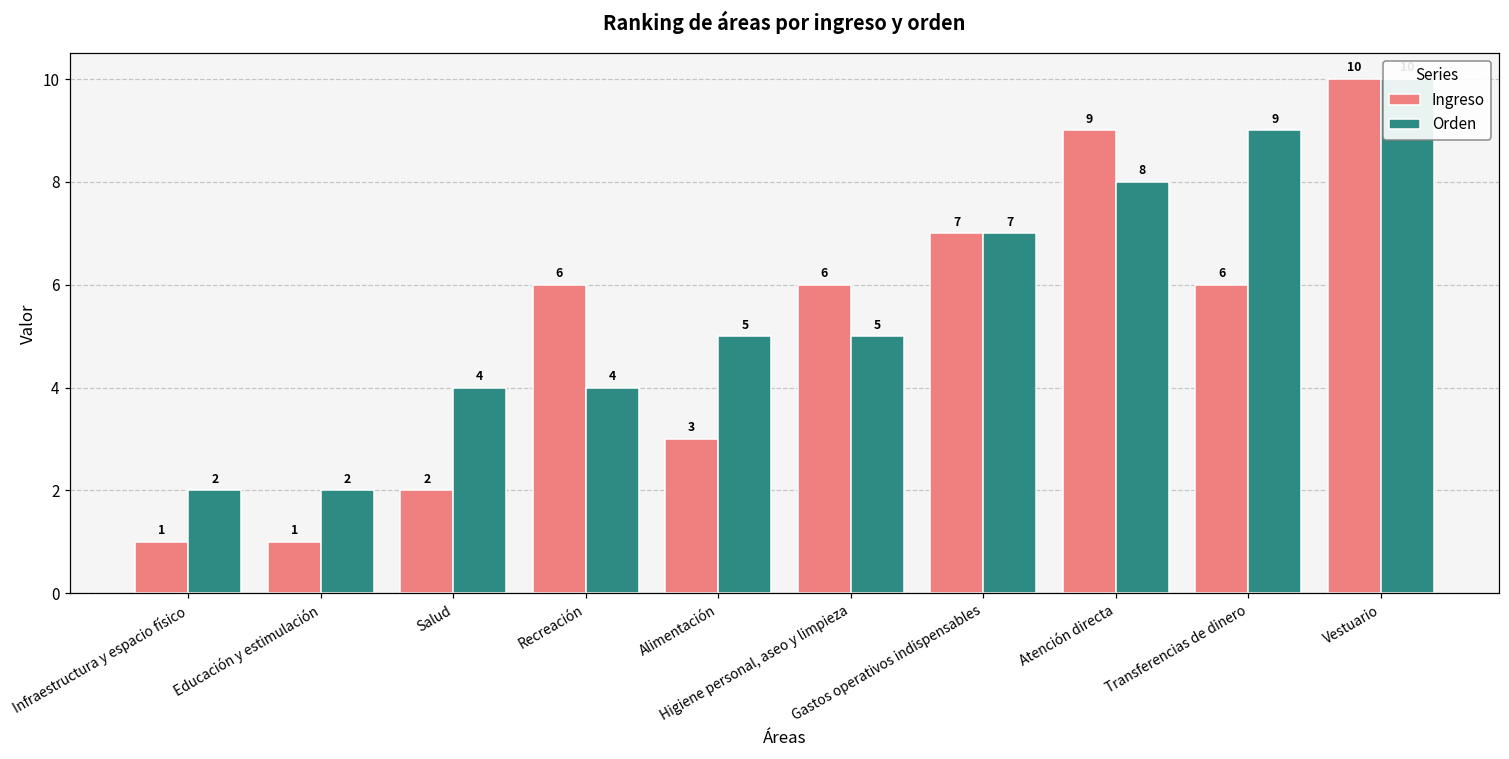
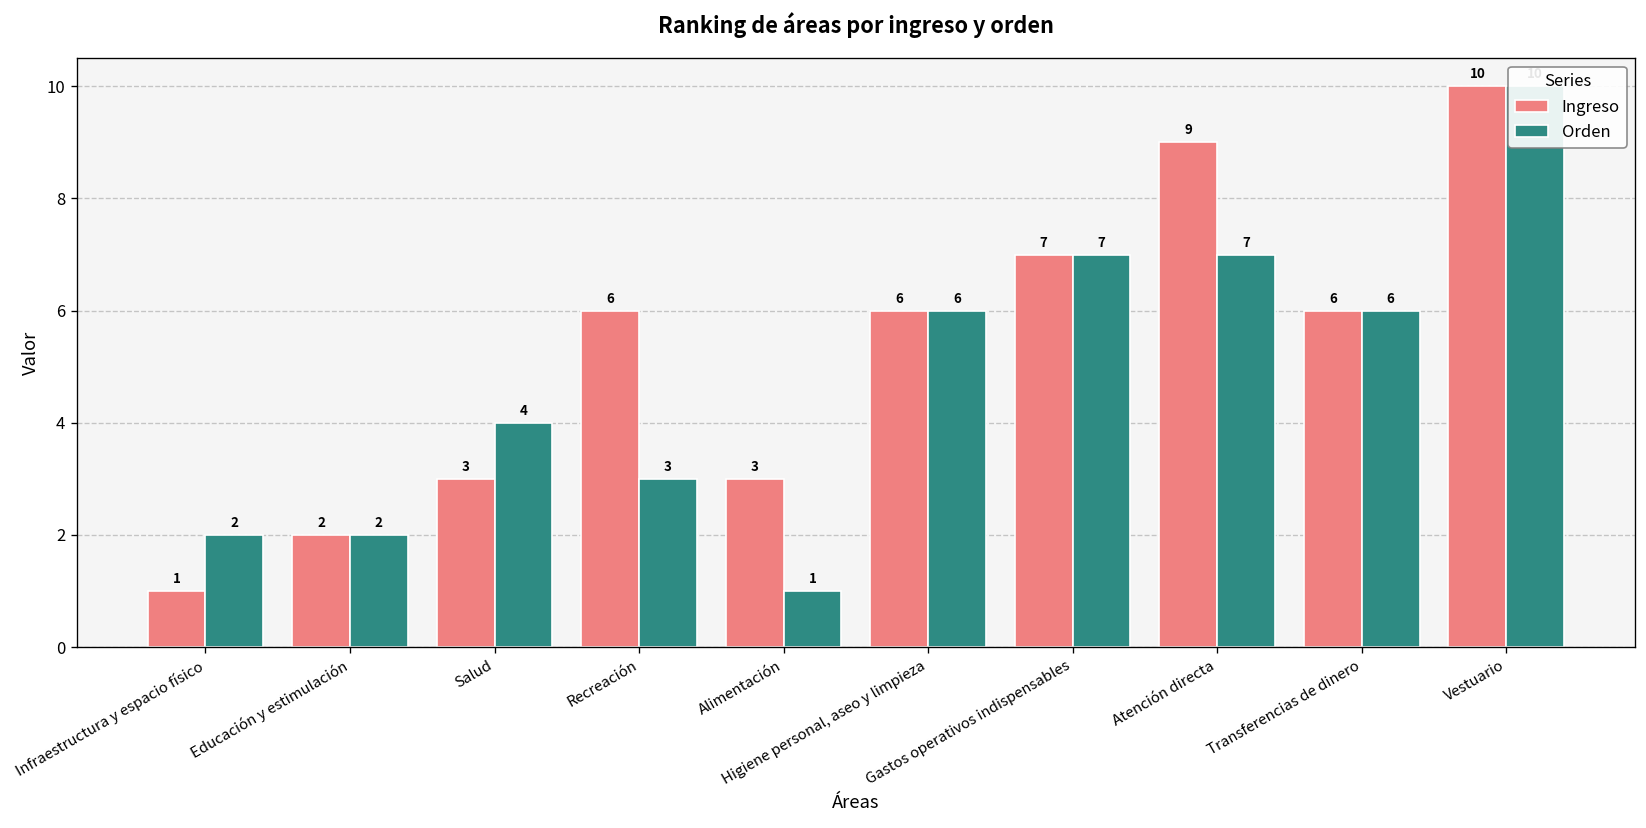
  {
    "Ingreso": {
      "Infraestructura y espacio físico": 1,
-     "Educación y estimulación": 1,
-     "Salud": 2,
+     "Educación y estimulación": 2,
+     "Salud": 3,
      "Recreación": 6,
      "Alimentación": 3,
      "Higiene personal, aseo y limpieza": 6,
      "Gastos operativos indispensables": 7,
      "Atención directa": 9,
      "Transferencias de dinero": 6,
      "Vestuario": 10
    },
    "Orden": {
      "Infraestructura y espacio físico": 2,
      "Educación y estimulación": 2,
      "Salud": 4,
-     "Recreación": 4,
-     "Alimentación": 5,
-     "Higiene personal, aseo y limpieza": 5,
+     "Recreación": 3,
+     "Alimentación": 1,
+     "Higiene personal, aseo y limpieza": 6,
      "Gastos operativos indispensables": 7,
-     "Atención directa": 8,
-     "Transferencias de dinero": 9
+     "Atención directa": 7,
+     "Transferencias de dinero": 6
    }
  }
